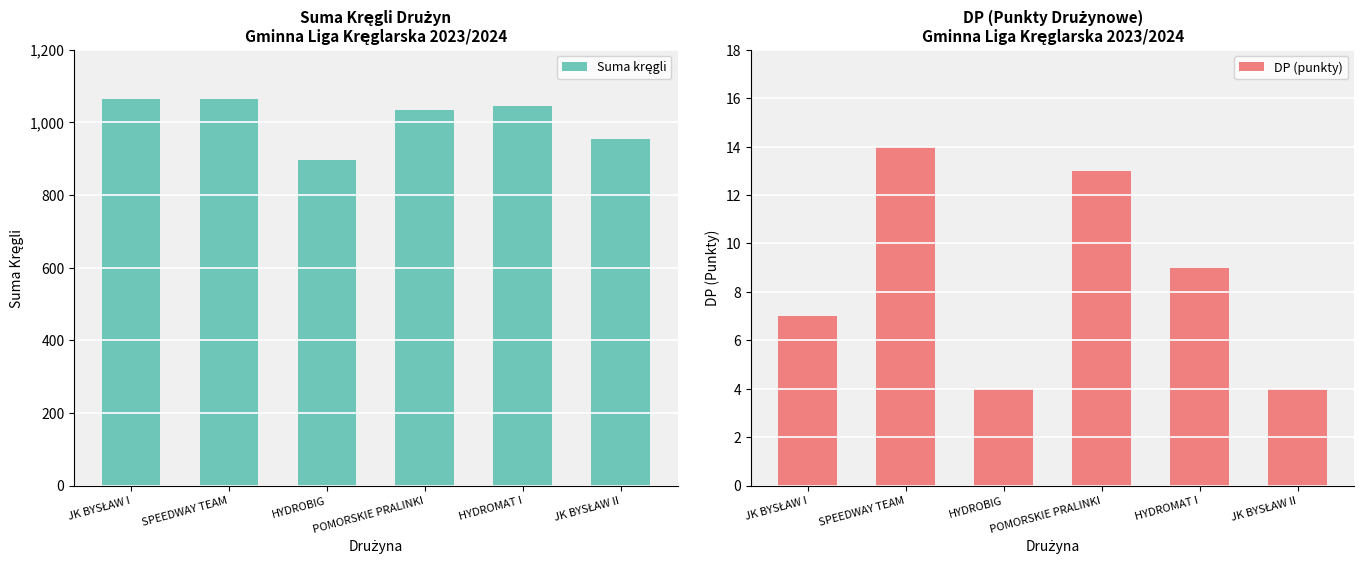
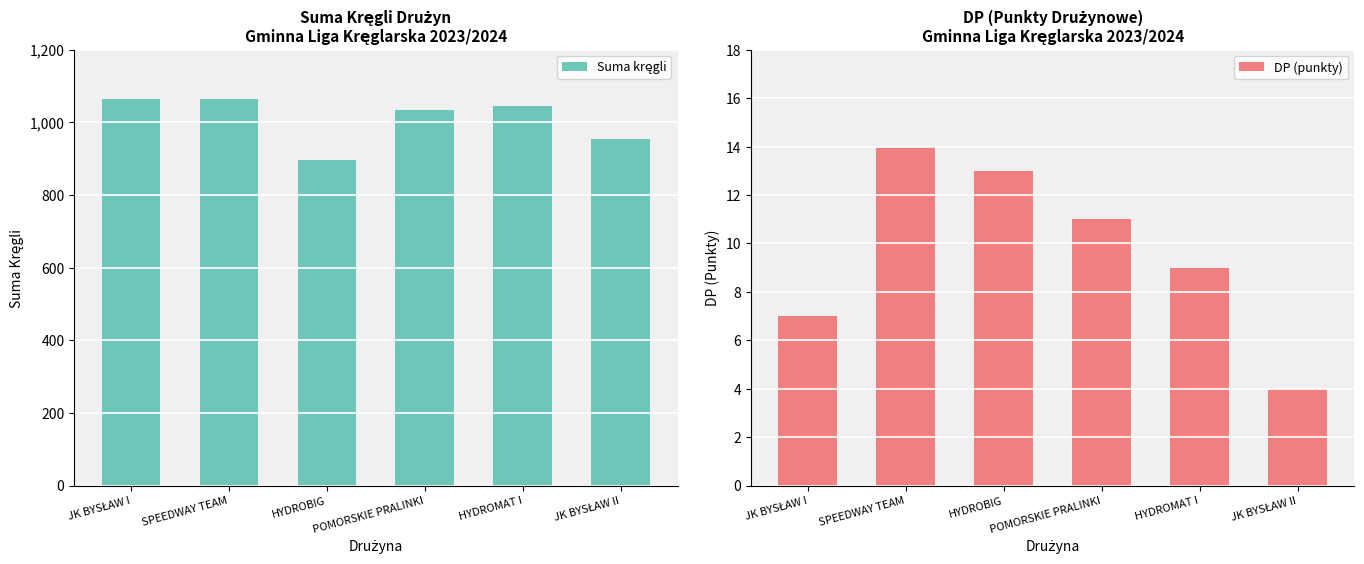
  {
    "Suma Kręgli Drużyn Gminna Liga Kręglarska 2023/2024": {
      "JK BYSŁAW I": "1,070",
      "SPEEDWAY TEAM": "1,060",
      "HYDROBIG": "900",
      "POMORSKIE PRALINKI": "1,040",
      "HYDROMAT I": "1,040",
      "JK BYSŁAW II": "960"
    },
    "DP (Punkty Drużynowe) Gminna Liga Kręglarska 2023/2024": {
      "JK BYSŁAW I": "7",
      "SPEEDWAY TEAM": "14",
-     "HYDROBIG": "4",
-     "POMORSKIE PRALINKI": "13",
+     "HYDROBIG": "13",
+     "POMORSKIE PRALINKI": "11",
      "HYDROMAT I": "9",
      "JK BYSŁAW II": "4"
    }
  }
